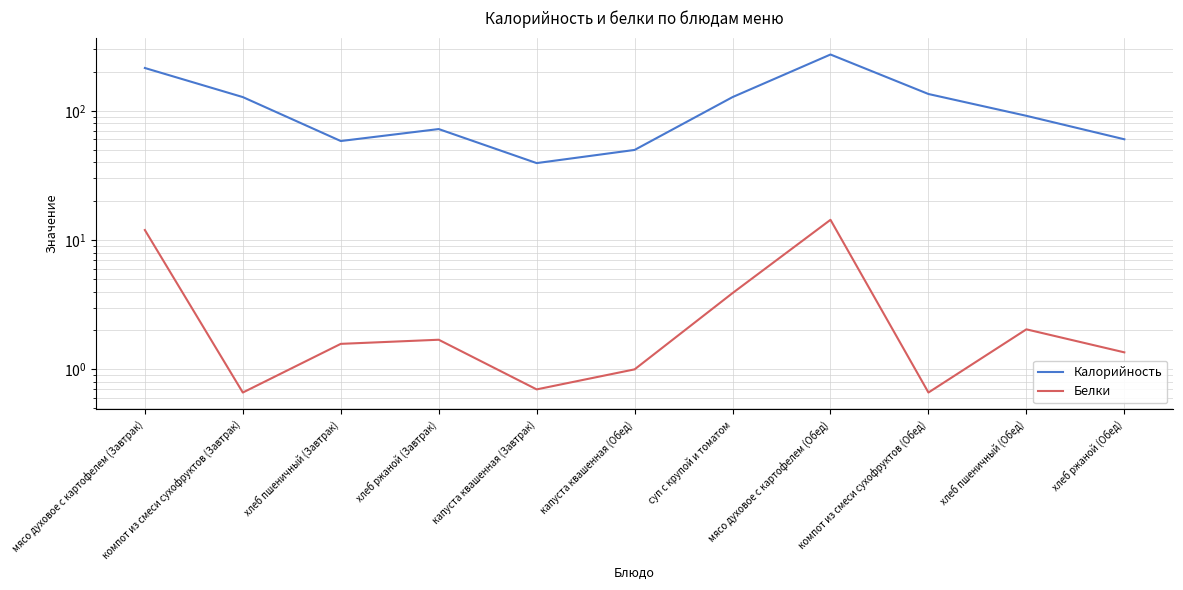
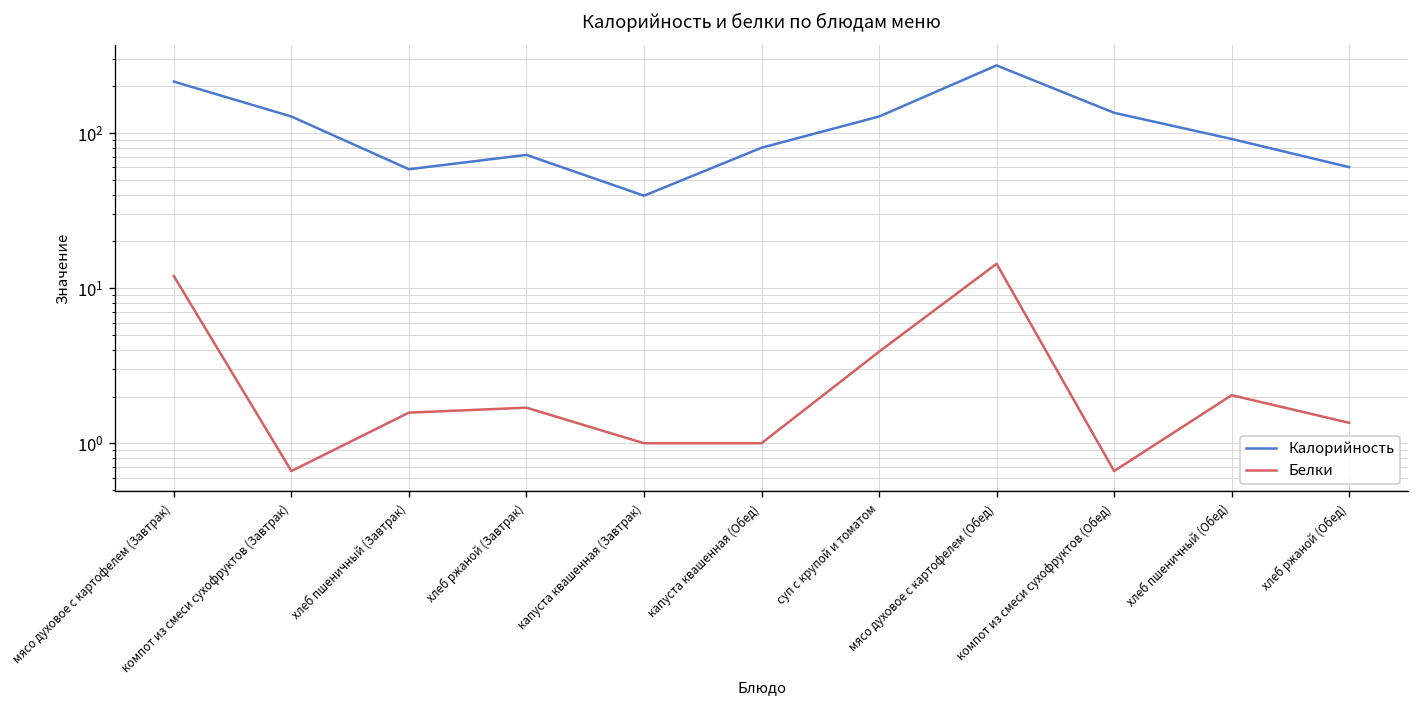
  {
    "Калорийность": {
      "мясо духовое с картофелем (Завтрак)": 210,
      "компот из смеси сухофруктов (Завтрак)": 130,
      "хлеб пшеничный (Завтрак)": 60,
      "хлеб ржаной (Завтрак)": 70,
      "капуста квашенная (Завтрак)": 39,
-     "капуста квашенная (Обед)": 50,
+     "капуста квашенная (Обед)": 80,
      "суп с крупой и томатом": 130,
      "мясо духовое с картофелем (Обед)": 270,
      "компот из смеси сухофруктов (Обед)": 130,
      "хлеб пшеничный (Обед)": 90,
      "хлеб ржаной (Обед)": 60
    },
    "Белки": {
      "мясо духовое с картофелем (Завтрак)": 12,
      "компот из смеси сухофруктов (Завтрак)": 0.7,
      "хлеб пшеничный (Завтрак)": 1.6,
      "хлеб ржаной (Завтрак)": 1.7,
-     "капуста квашенная (Завтрак)": 0.7,
+     "капуста квашенная (Завтрак)": 1.0,
      "капуста квашенная (Обед)": 1.0,
      "суп с крупой и томатом": 3.9,
      "мясо духовое с картофелем (Обед)": 14,
      "компот из смеси сухофруктов (Обед)": 0.7,
      "хлеб пшеничный (Обед)": 2.0,
      "хлеб ржаной (Обед)": 1.4
    }
  }
